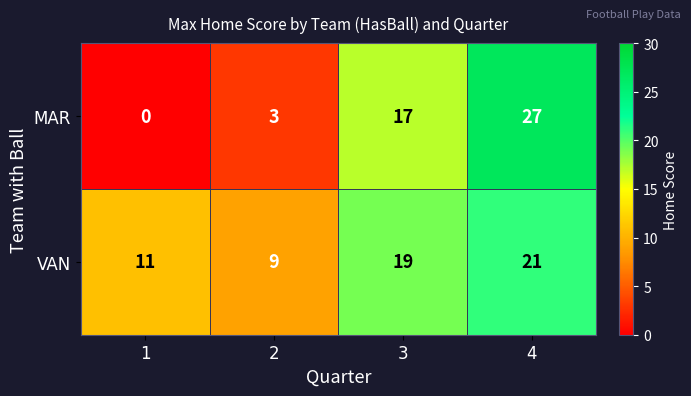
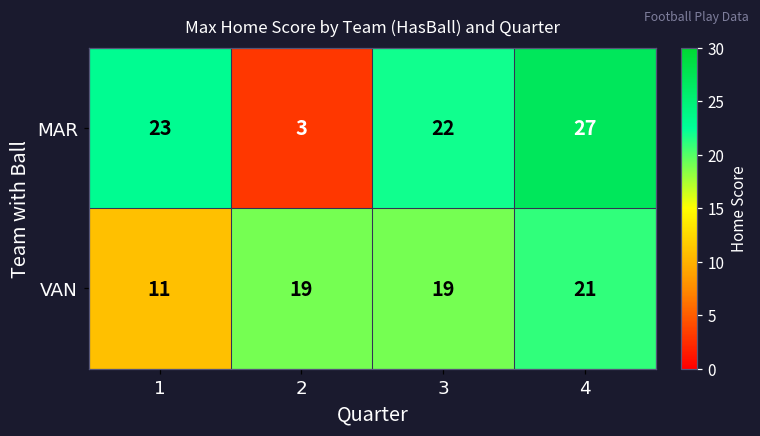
  {
    "MAR": {
-     "1": 0,
+     "1": 23,
      "2": 3,
-     "3": 17,
+     "3": 22,
      "4": 27
    },
    "VAN": {
      "1": 11,
-     "2": 9,
+     "2": 19,
      "3": 19,
      "4": 21
    }
  }
